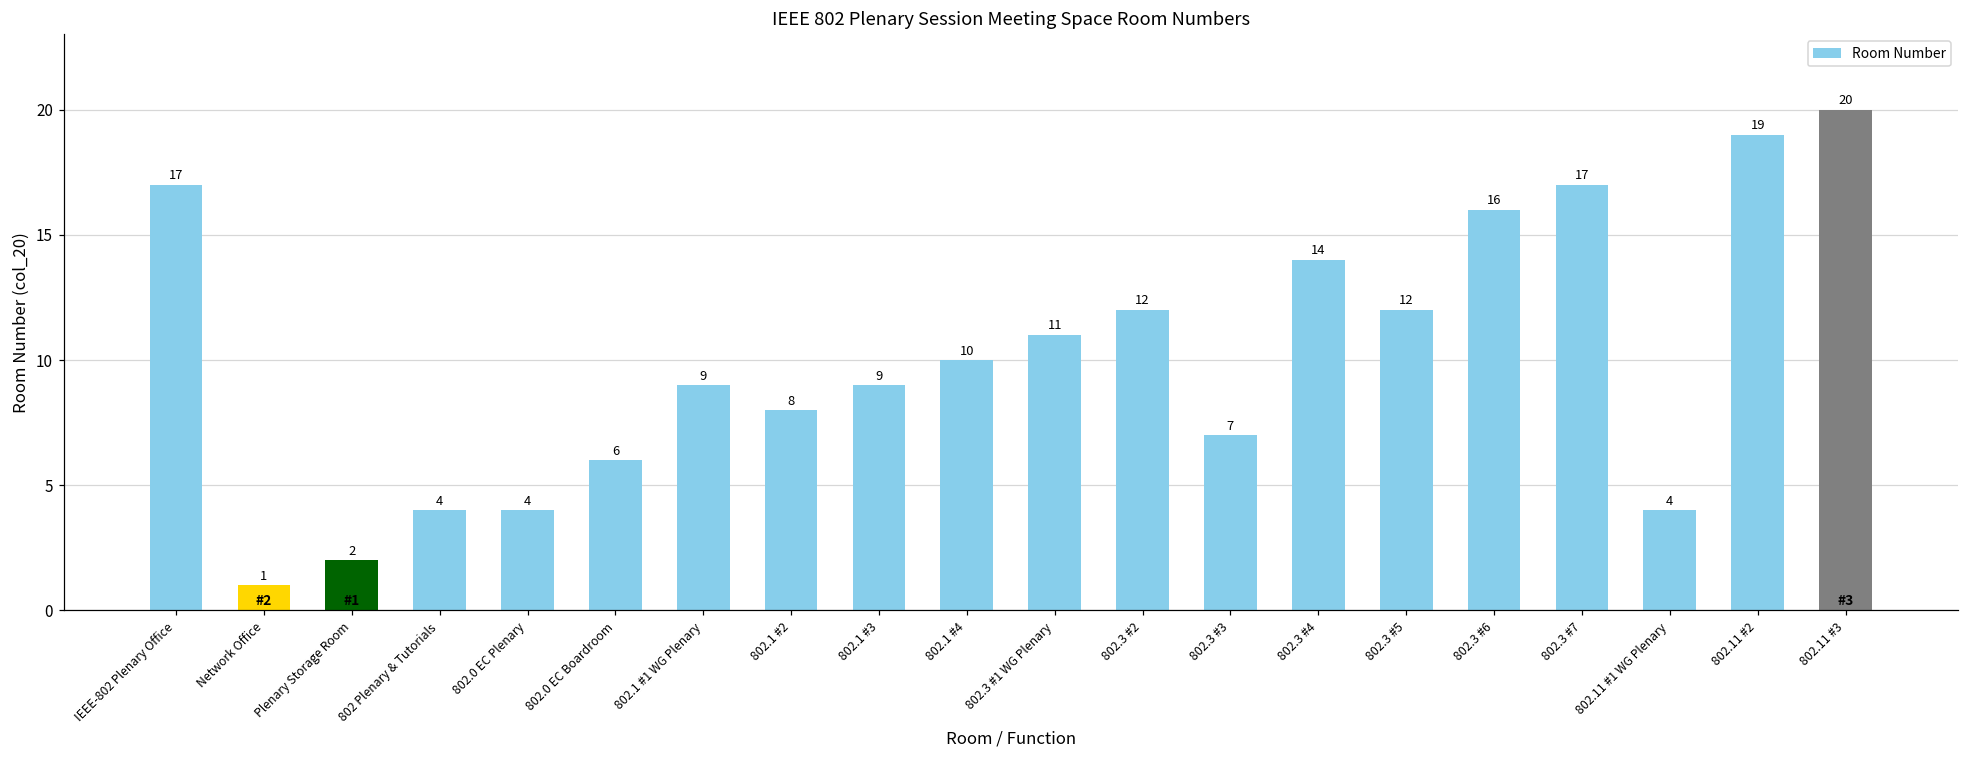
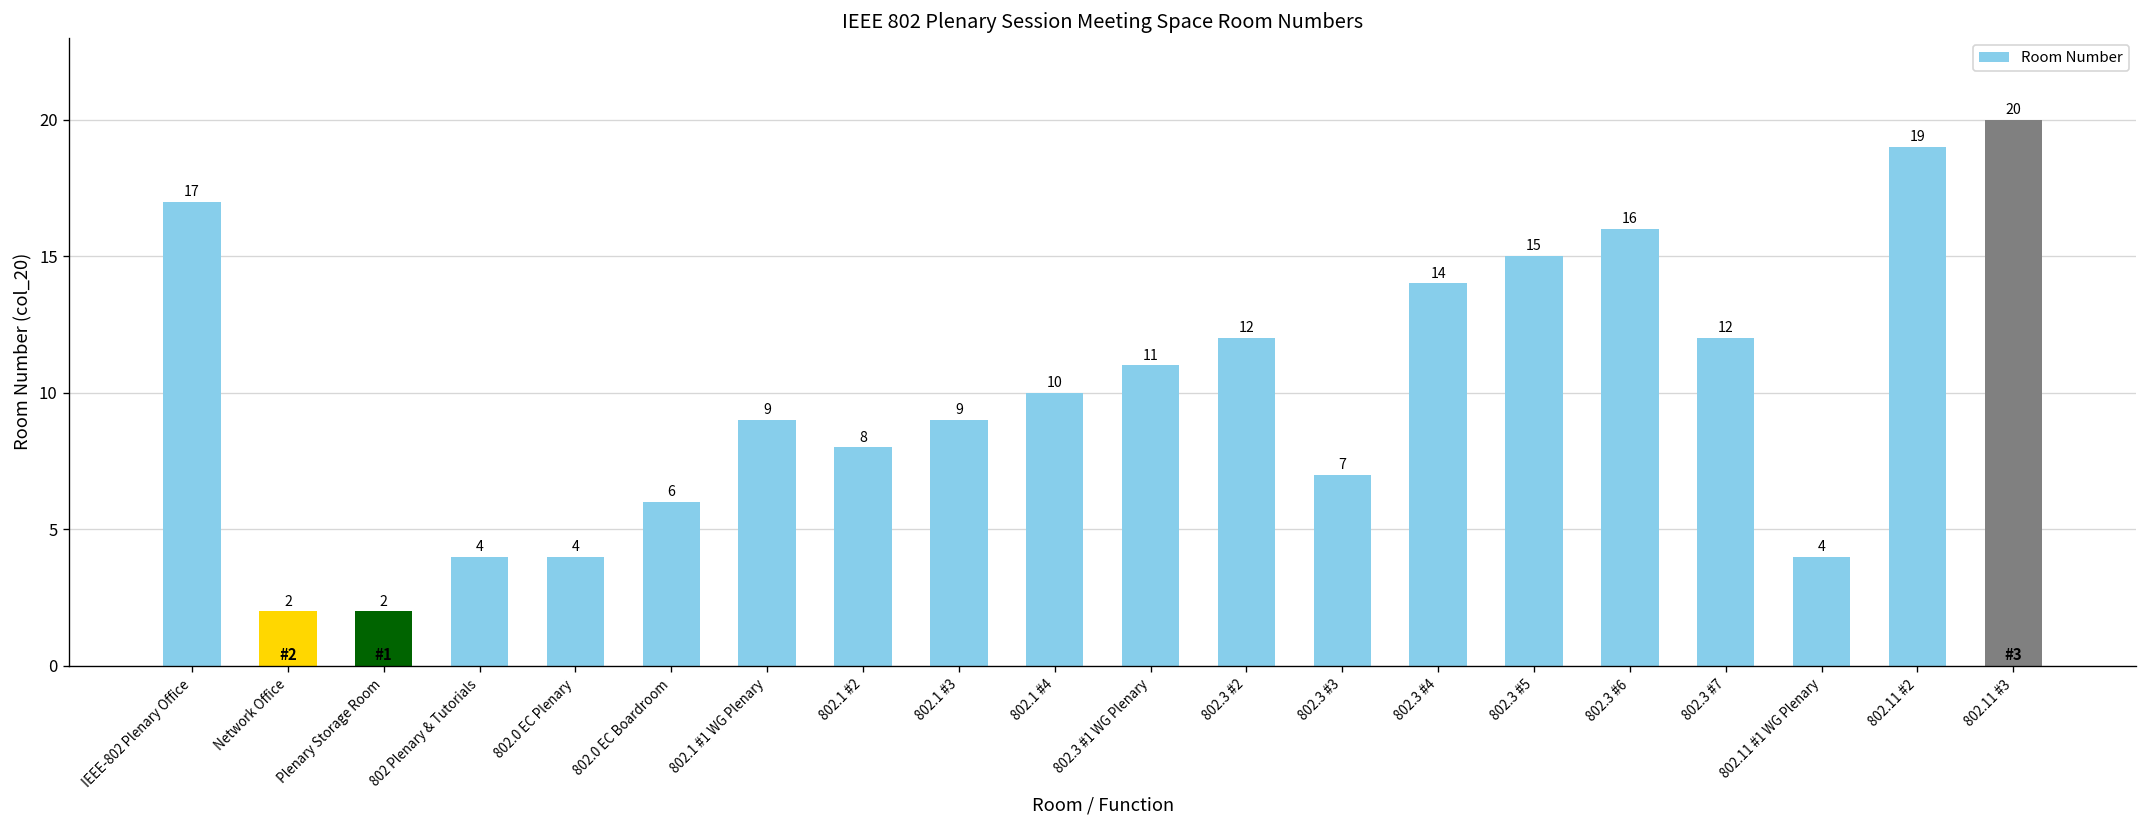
  {
    "IEEE-802 Plenary Office": 17,
-   "Network Office": 1,
+   "Network Office": 2,
    "Plenary Storage Room": 2,
    "802 Plenary & Tutorials": 4,
    "802.0 EC Plenary": 4,
    "802.0 EC Boardroom": 6,
    "802.1 #1 WG Plenary": 9,
    "802.1 #2": 8,
    "802.1 #3": 9,
    "802.1 #4": 10,
    "802.3 #1 WG Plenary": 11,
    "802.3 #2": 12,
    "802.3 #3": 7,
    "802.3 #4": 14,
-   "802.3 #5": 12,
+   "802.3 #5": 15,
    "802.3 #6": 16,
-   "802.3 #7": 17,
+   "802.3 #7": 12,
    "802.11 #1 WG Plenary": 4,
    "802.11 #2": 19,
    "802.11 #3": 20
  }
